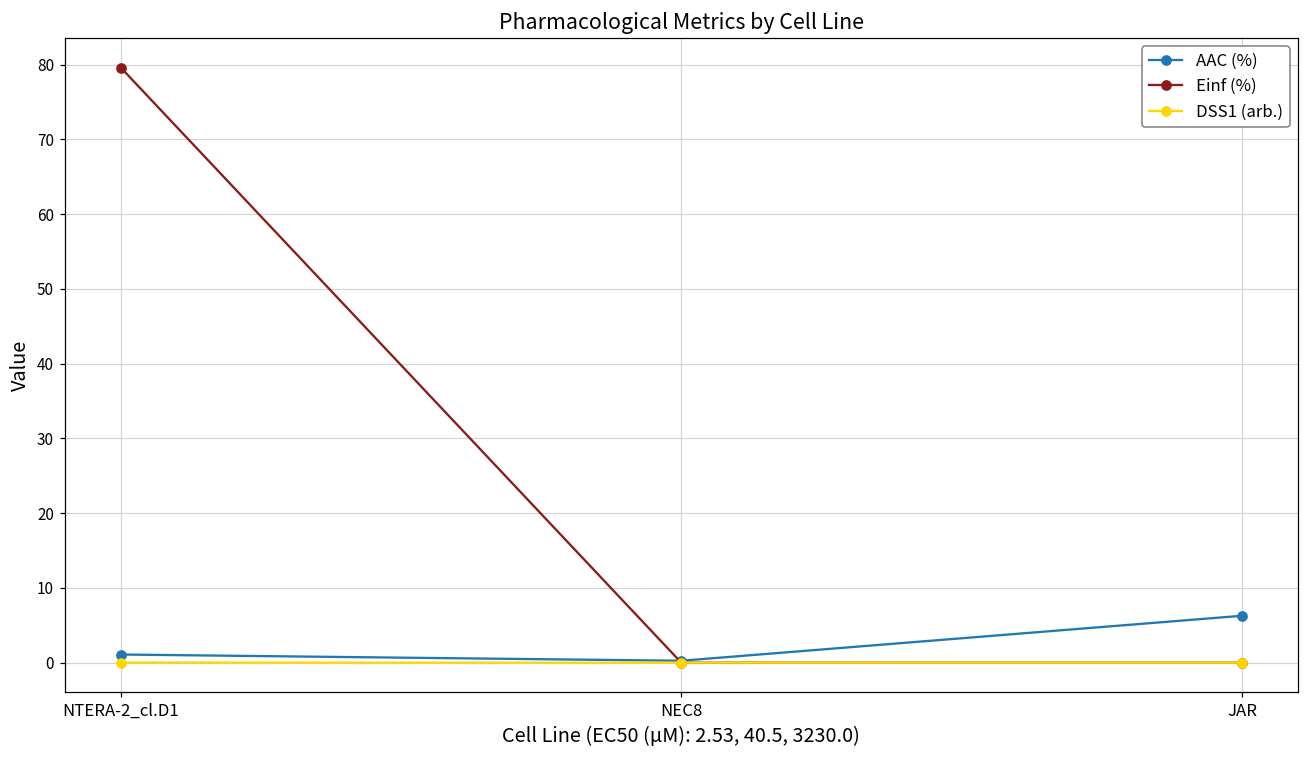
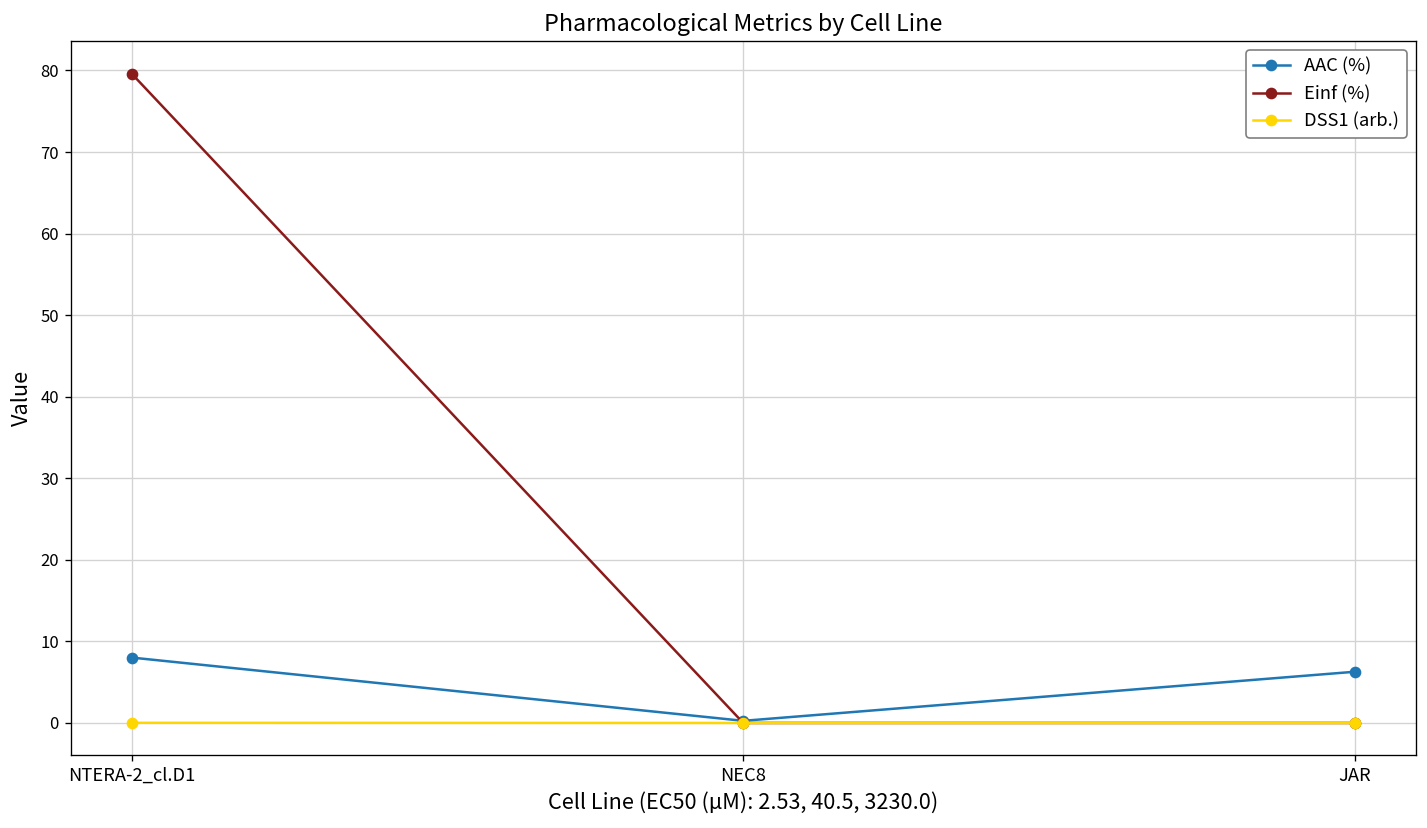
  {
    "AAC (%)": {
-     "NTERA-2_cl.D1": 1,
+     "NTERA-2_cl.D1": 8,
      "JAR": 6
    },
    "Einf (%)": {
      "NTERA-2_cl.D1": 80
    },
    "DSS1 (arb.)": {
      "NTERA-2_cl.D1": 0
    }
  }
